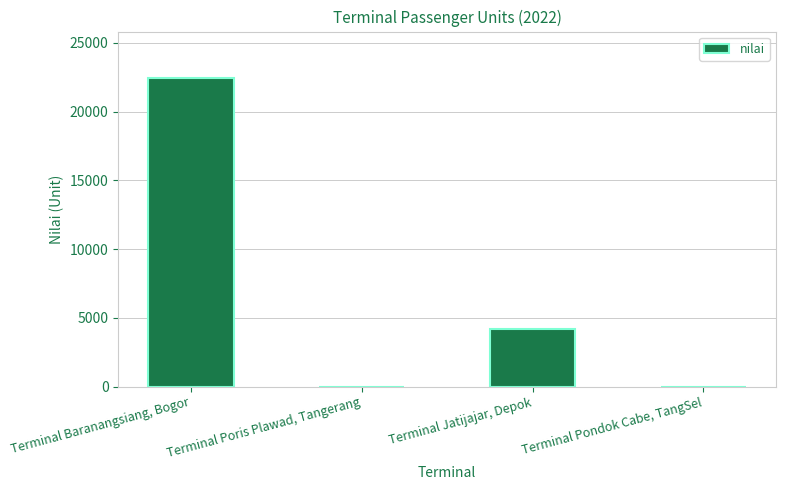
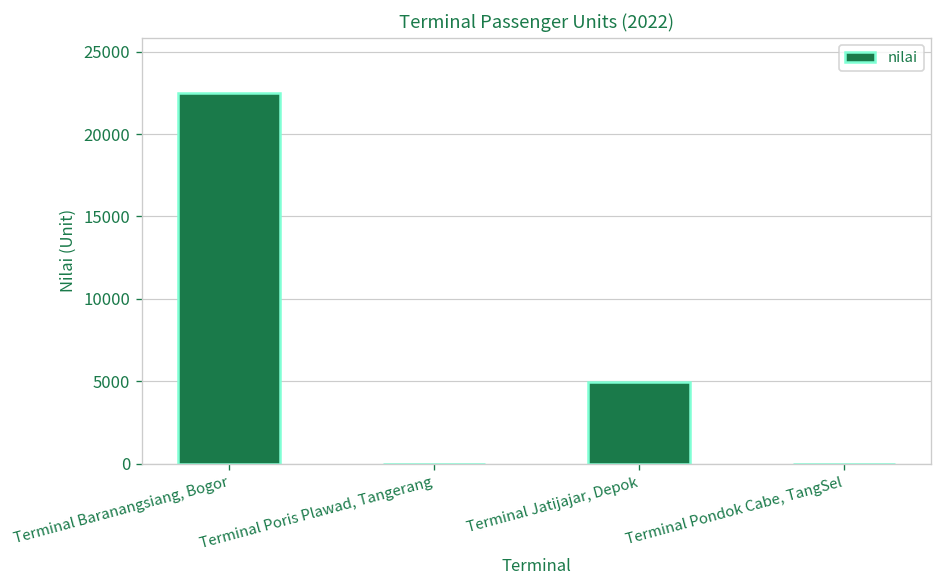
  {
    "Terminal Baranangsiang, Bogor": 22500,
    "Terminal Poris Plawad, Tangerang": 0,
-   "Terminal Jatijajar, Depok": 4200,
+   "Terminal Jatijajar, Depok": 4900,
    "Terminal Pondok Cabe, TangSel": 0
  }
